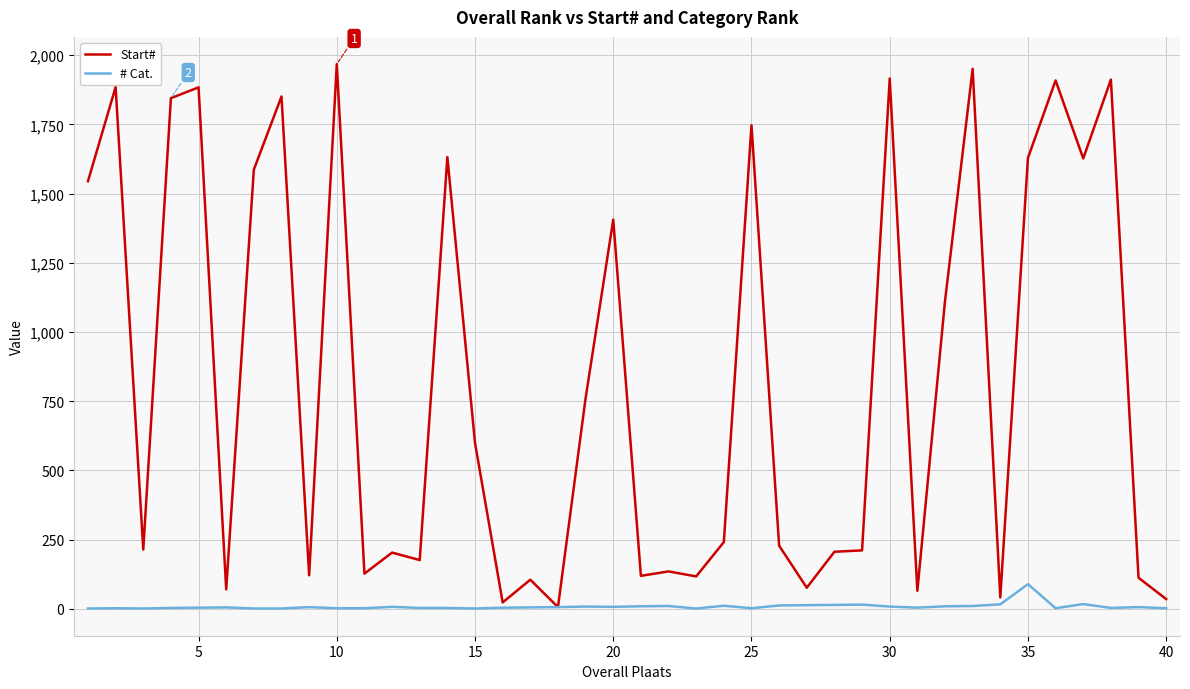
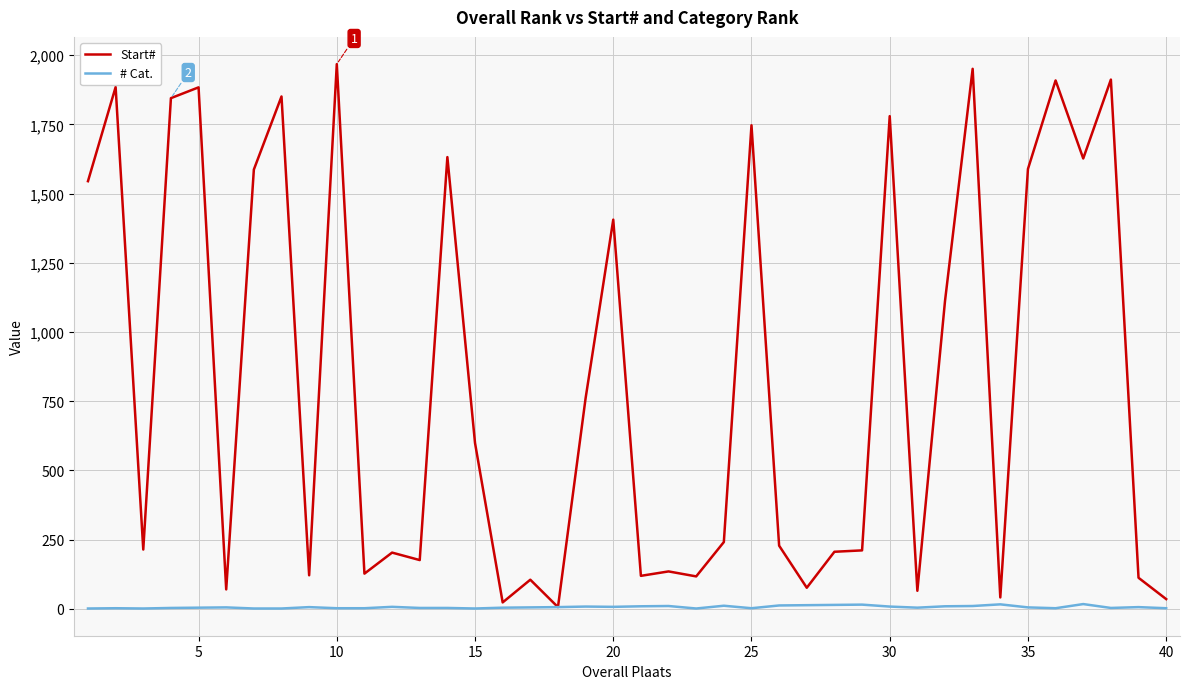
  {
    "Start#": {
      "5": "1,880",
      "10": "1,970",
      "15": "600",
      "20": "1,410",
      "25": "1,750",
-     "30": "1,920",
-     "35": "1,630",
+     "30": "1,780",
+     "35": "1,590",
      "40": "40"
    },
    "# Cat.": {
      "5": "0",
      "10": "0",
      "15": "0",
      "20": "10",
      "25": "0",
      "30": "10",
-     "35": "90",
+     "35": "10",
      "40": "0"
    }
  }
